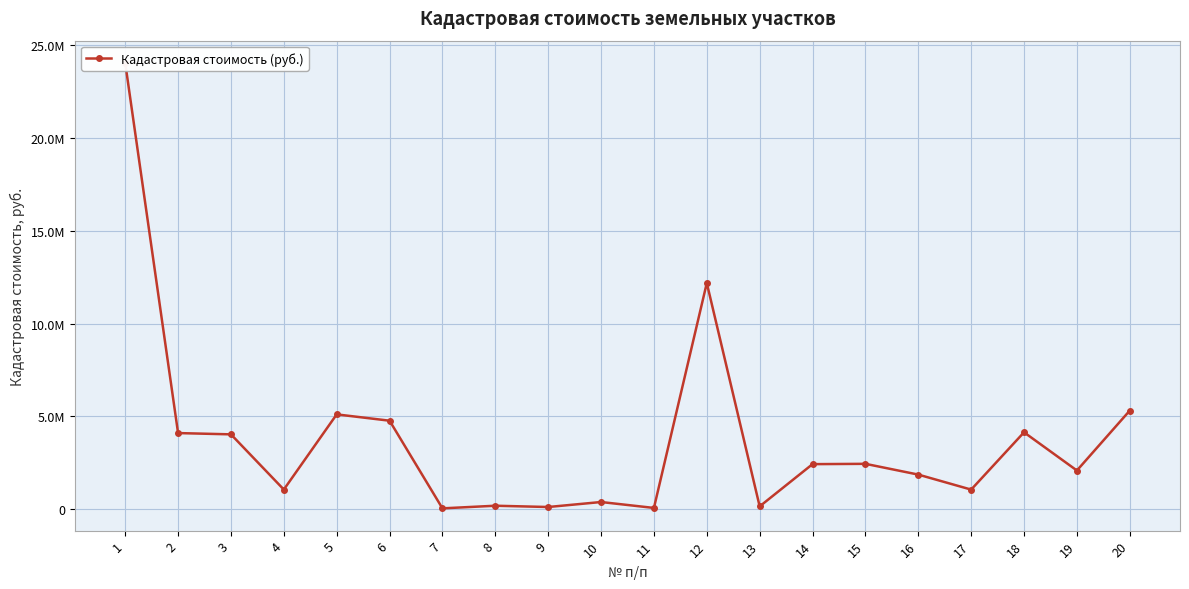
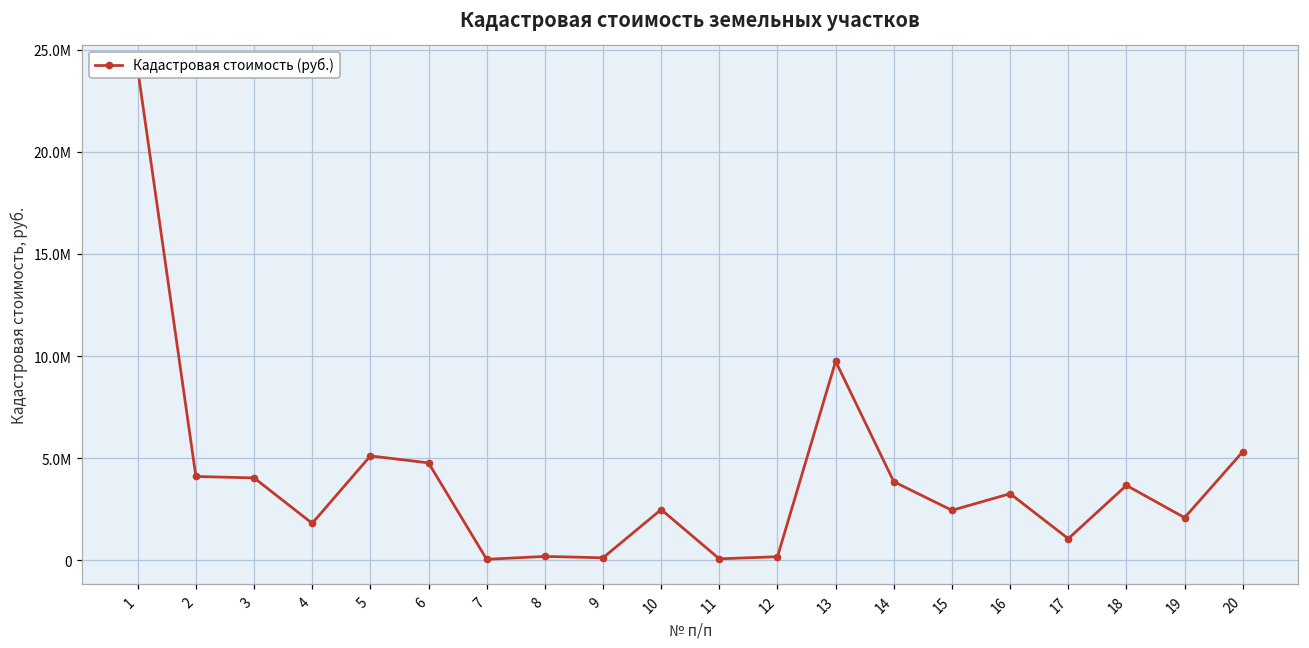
  {
    "2": 4100000,
    "3": 4000000,
-   "4": 1100000,
+   "4": 1800000,
    "5": 5100000,
    "6": 4800000,
    "7": 0,
    "8": 200000,
    "9": 100000,
-   "10": 400000,
+   "10": 2500000,
    "11": 100000,
-   "12": 12200000,
-   "13": 200000,
-   "14": 2400000,
+   "12": 200000,
+   "13": 9700000,
+   "14": 3800000,
    "15": 2400000,
-   "16": 1900000,
+   "16": 3300000,
    "17": 1100000,
-   "18": 4100000,
+   "18": 3700000,
    "19": 2100000,
    "20": 5300000
  }
